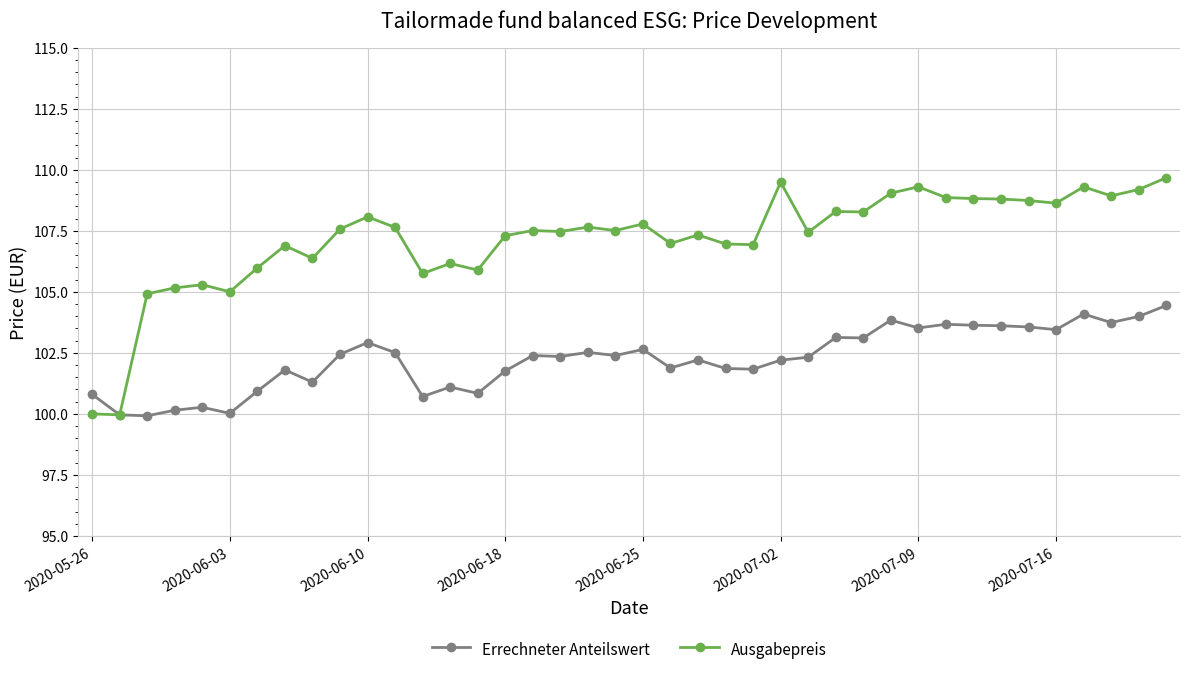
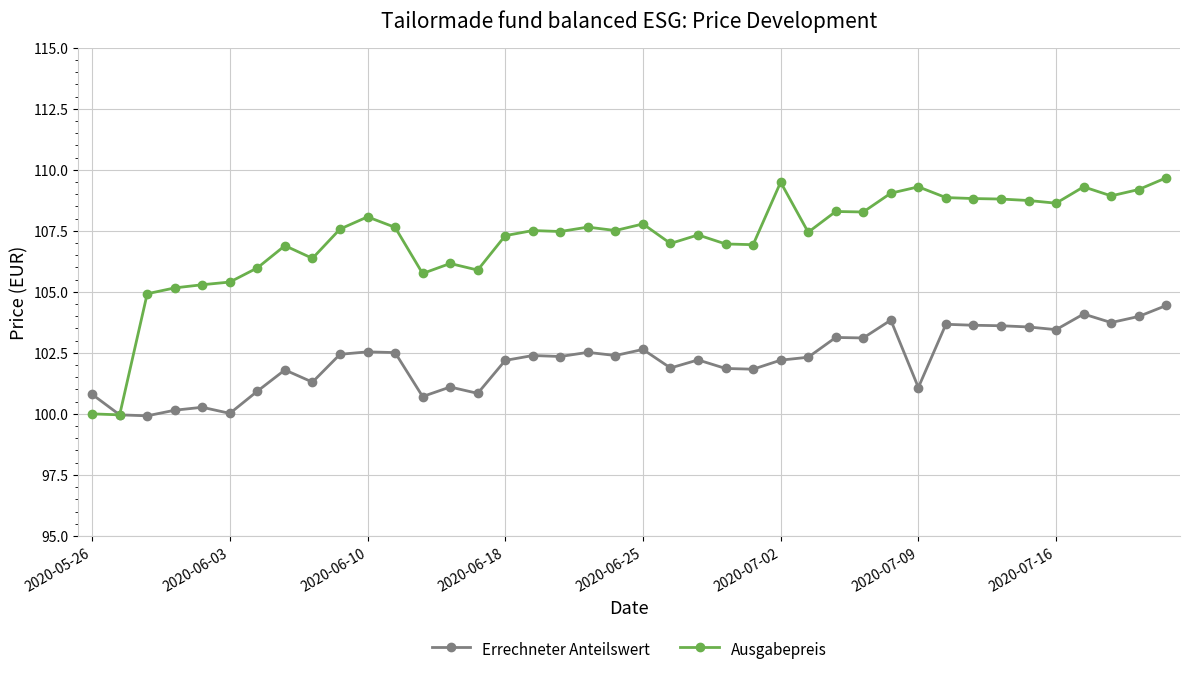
  {
    "Errechneter Anteilswert": {
      "2020-05-26": 100.8,
      "2020-06-03": 100.0,
-     "2020-06-10": 102.9,
-     "2020-06-18": 101.8,
+     "2020-06-10": 102.5,
+     "2020-06-18": 102.2,
      "2020-06-25": 102.6,
      "2020-07-02": 102.2,
-     "2020-07-09": 103.5,
+     "2020-07-09": 101.1,
      "2020-07-16": 103.5
    },
    "Ausgabepreis": {
      "2020-05-26": 100.0,
-     "2020-06-03": 105.0,
+     "2020-06-03": 105.4,
      "2020-06-10": 108.1,
      "2020-06-18": 107.3,
      "2020-06-25": 107.8,
      "2020-07-02": 109.5,
      "2020-07-09": 109.3,
      "2020-07-16": 108.6
    }
  }
